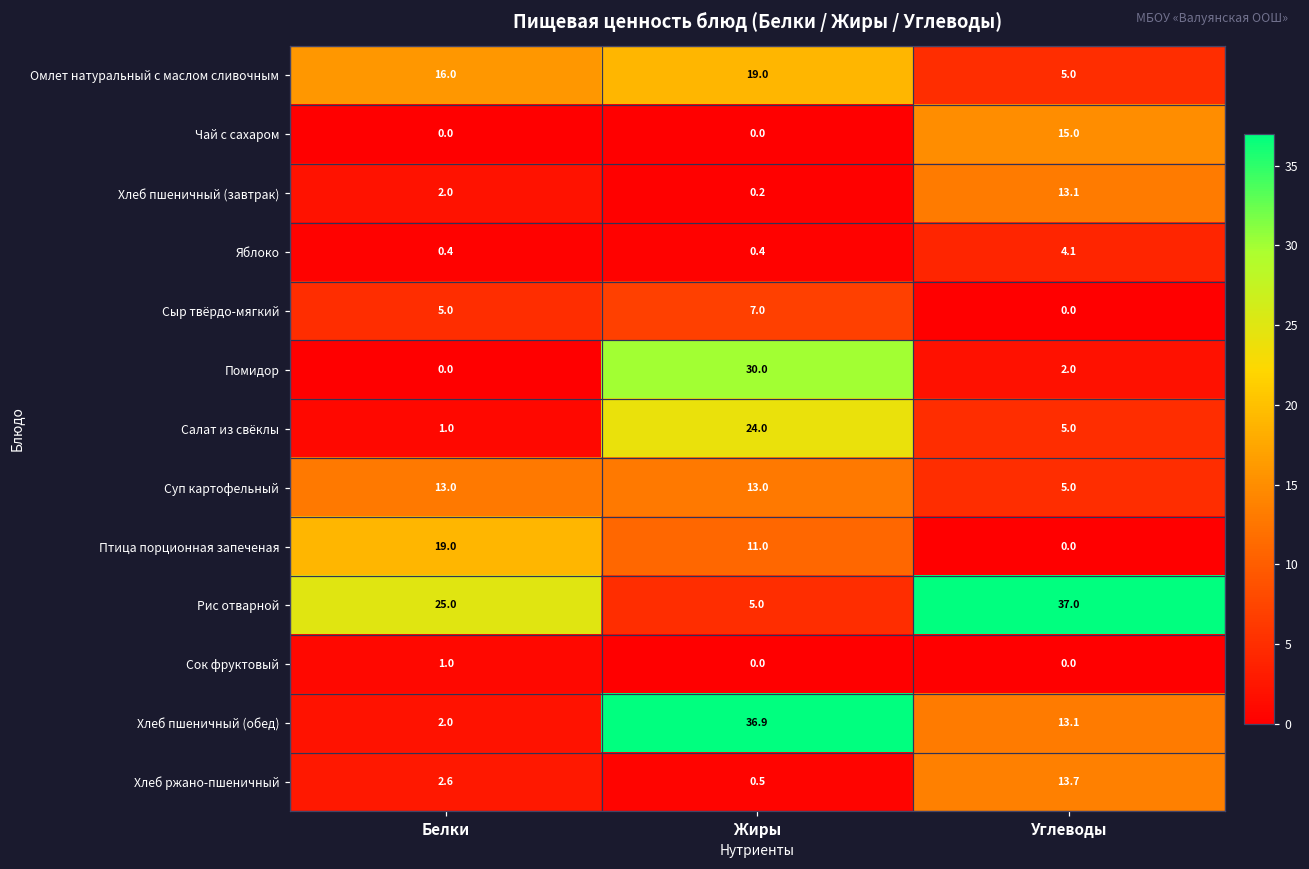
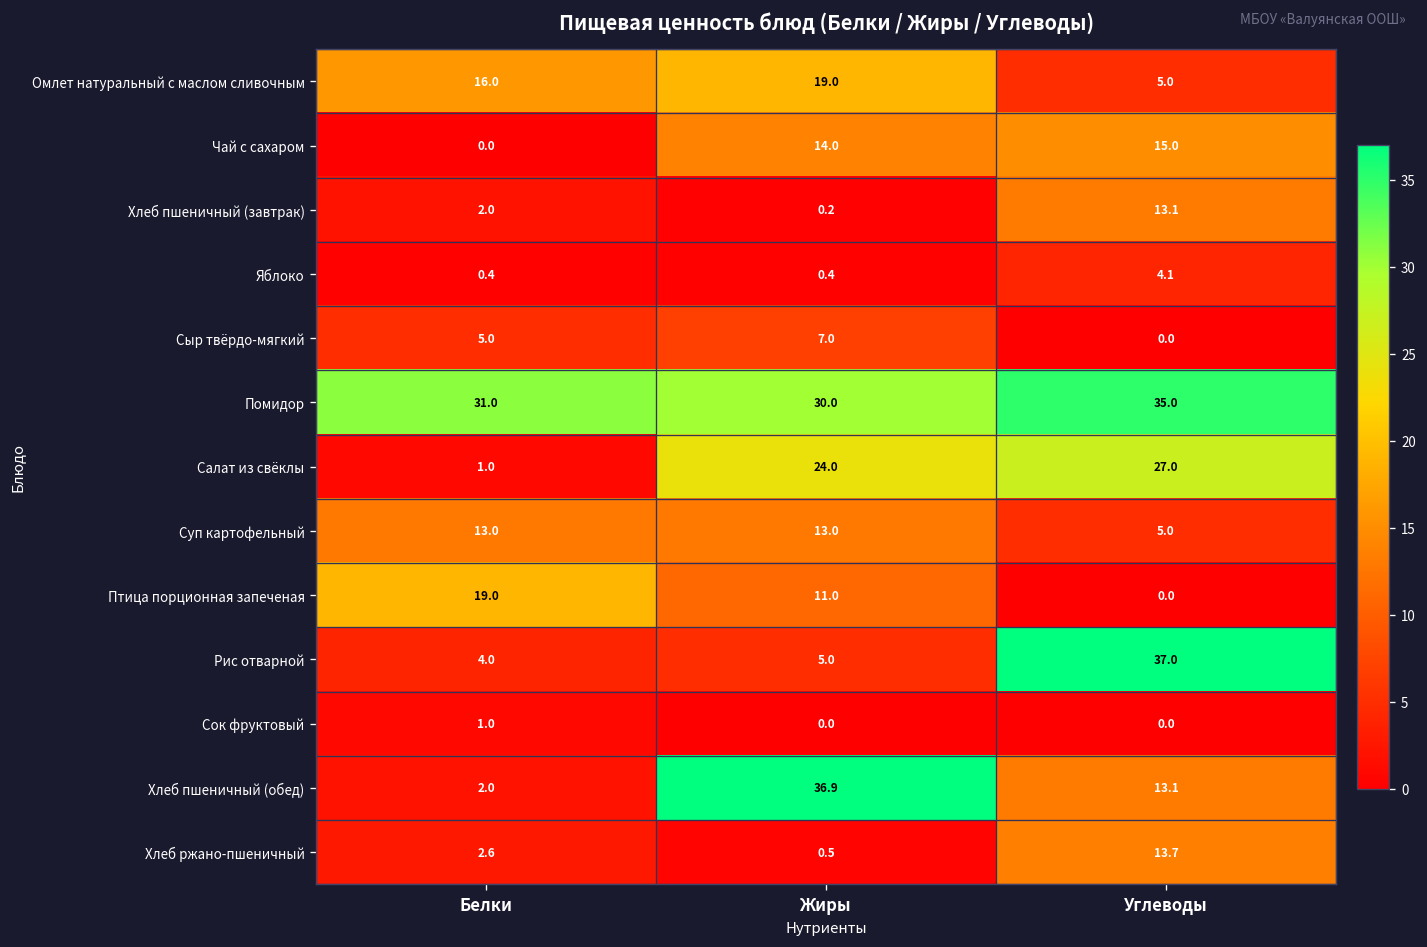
  {
    "Омлет натуральный с маслом сливочным": {
      "Белки": 16.0,
      "Жиры": 19.0,
      "Углеводы": 5.0
    },
    "Чай с сахаром": {
      "Белки": 0.0,
-     "Жиры": 0.0,
+     "Жиры": 14.0,
      "Углеводы": 15.0
    },
    "Хлеб пшеничный (завтрак)": {
      "Белки": 2.0,
      "Жиры": 0.2,
      "Углеводы": 13.1
    },
    "Яблоко": {
      "Белки": 0.4,
      "Жиры": 0.4,
      "Углеводы": 4.1
    },
    "Сыр твёрдо-мягкий": {
      "Белки": 5.0,
      "Жиры": 7.0,
      "Углеводы": 0.0
    },
    "Помидор": {
-     "Белки": 0.0,
+     "Белки": 31.0,
      "Жиры": 30.0,
-     "Углеводы": 2.0
+     "Углеводы": 35.0
    },
    "Салат из свёклы": {
      "Белки": 1.0,
      "Жиры": 24.0,
-     "Углеводы": 5.0
+     "Углеводы": 27.0
    },
    "Суп картофельный": {
      "Белки": 13.0,
      "Жиры": 13.0,
      "Углеводы": 5.0
    },
    "Птица порционная запеченая": {
      "Белки": 19.0,
      "Жиры": 11.0,
      "Углеводы": 0.0
    },
    "Рис отварной": {
-     "Белки": 25.0,
+     "Белки": 4.0,
      "Жиры": 5.0,
      "Углеводы": 37.0
    },
    "Сок фруктовый": {
      "Белки": 1.0,
      "Жиры": 0.0,
      "Углеводы": 0.0
    },
    "Хлеб пшеничный (обед)": {
      "Белки": 2.0,
      "Жиры": 36.9,
      "Углеводы": 13.1
    },
    "Хлеб ржано-пшеничный": {
      "Белки": 2.6,
      "Жиры": 0.5,
      "Углеводы": 13.7
    }
  }
